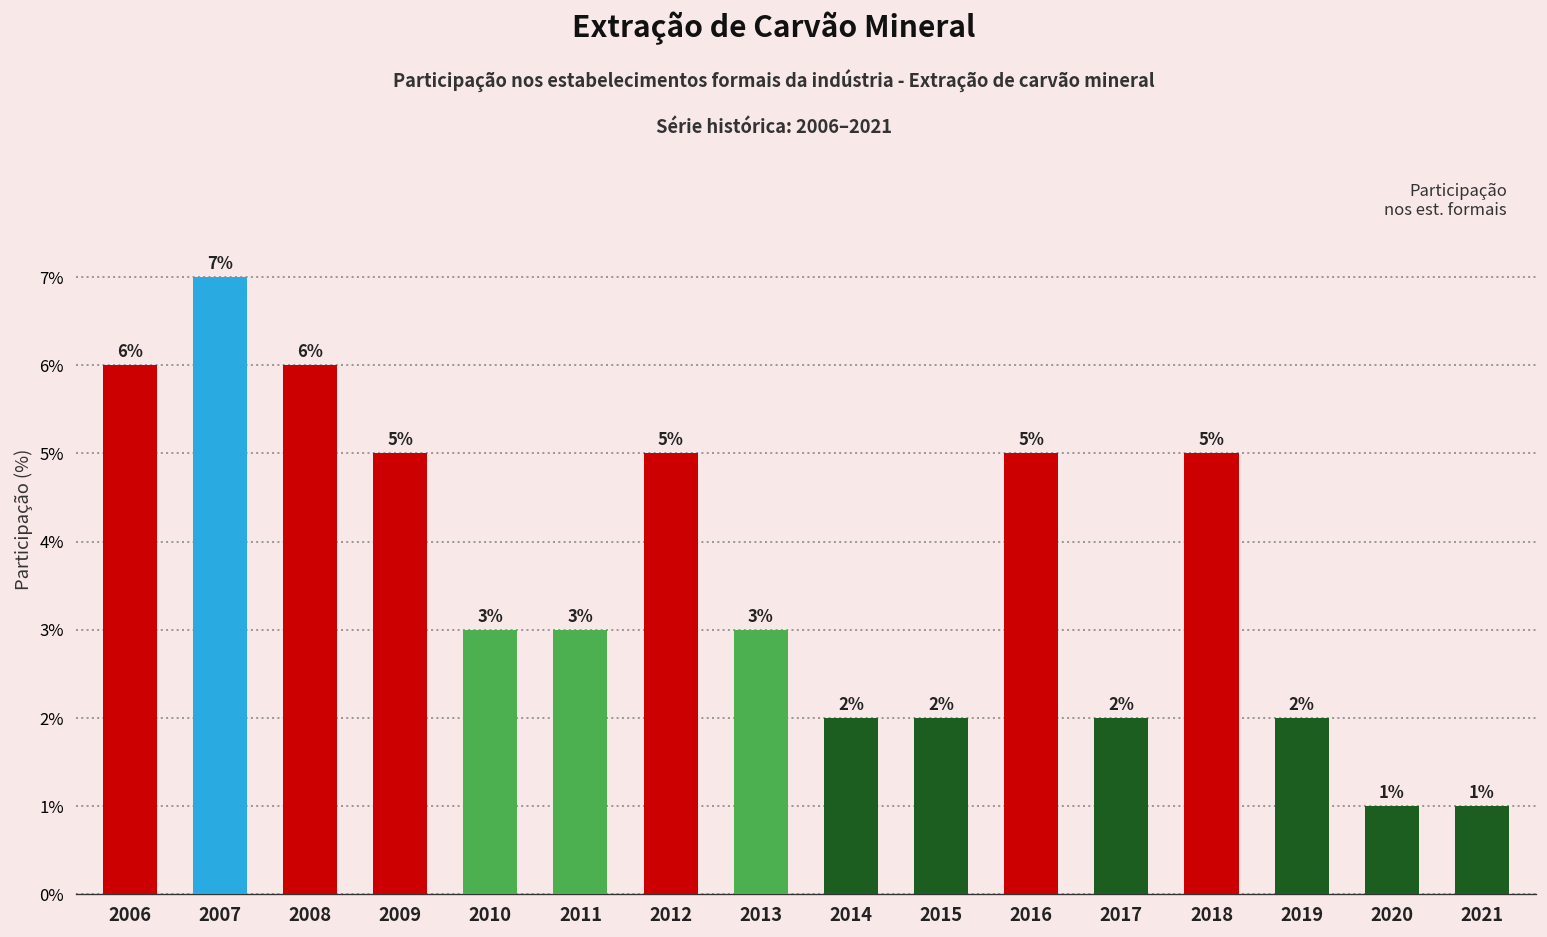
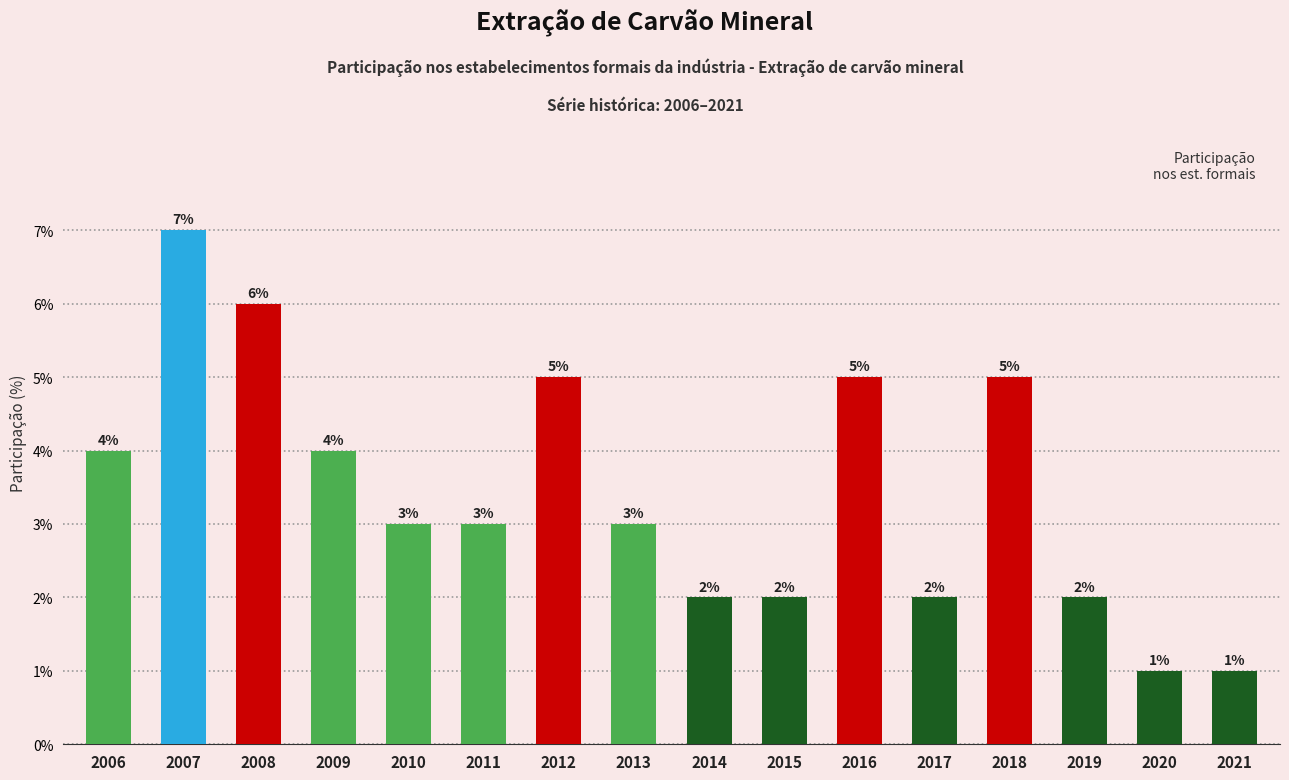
  {
-   "2006": "6%",
+   "2006": "4%",
    "2007": "7%",
    "2008": "6%",
-   "2009": "5%",
+   "2009": "4%",
    "2010": "3%",
    "2011": "3%",
    "2012": "5%",
    "2013": "3%",
    "2014": "2%",
    "2015": "2%",
    "2016": "5%",
    "2017": "2%",
    "2018": "5%",
    "2019": "2%",
    "2020": "1%",
    "2021": "1%"
  }
